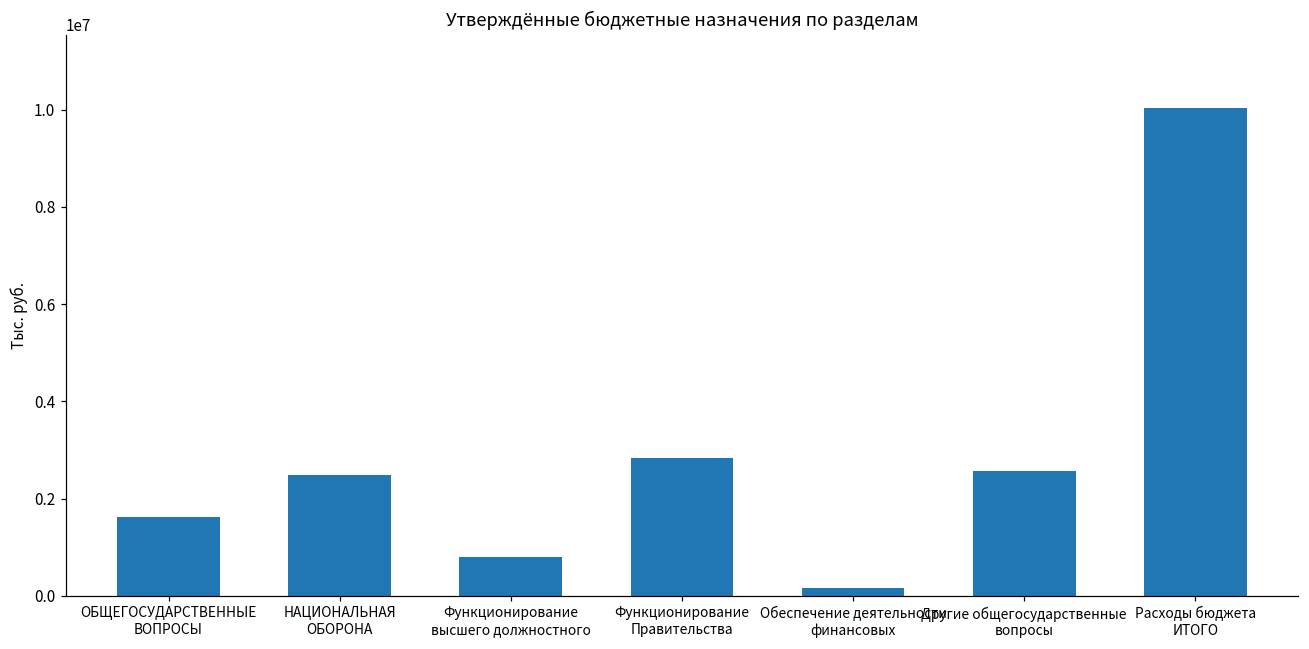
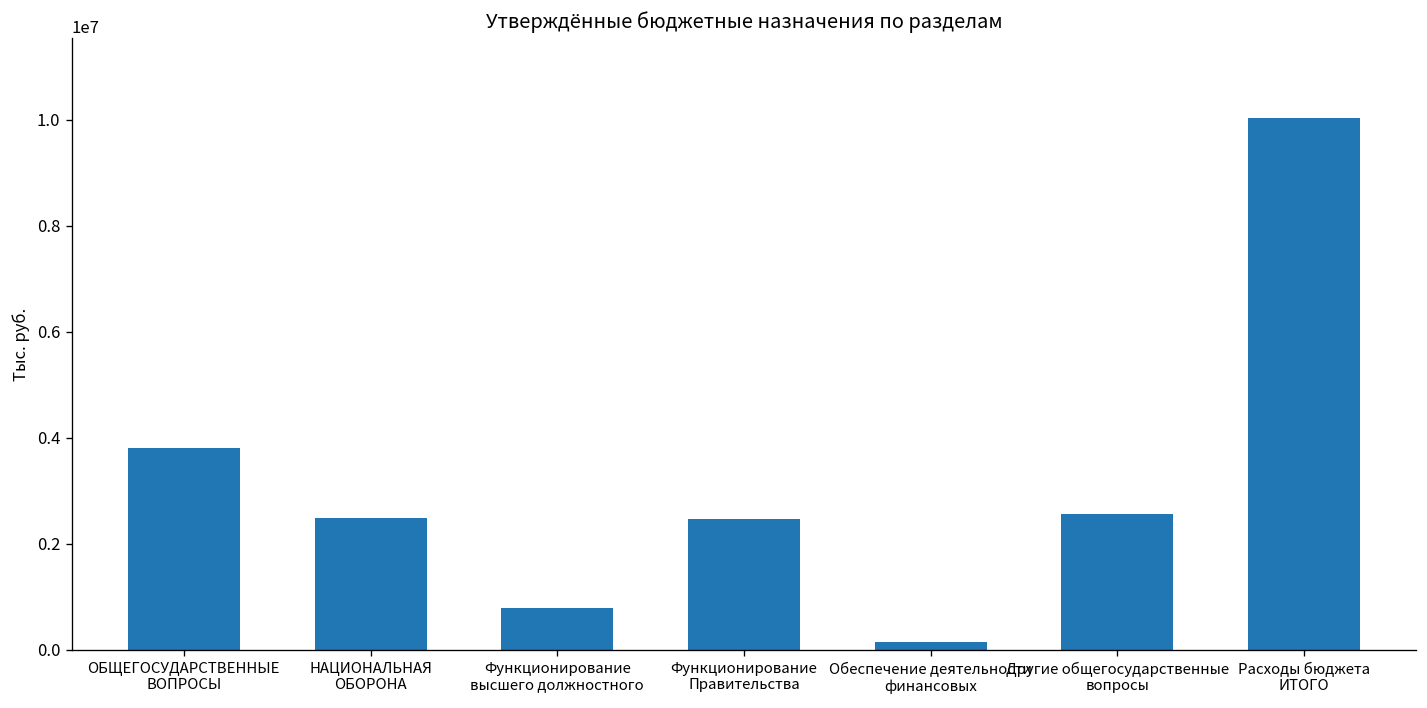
  {
-   "ОБЩЕГОСУДАРСТВЕННЫЕ ВОПРОСЫ": 1600000,
+   "ОБЩЕГОСУДАРСТВЕННЫЕ ВОПРОСЫ": 3800000,
    "НАЦИОНАЛЬНАЯ ОБОРОНА": 2500000,
    "Функционирование высшего должностного": 800000,
-   "Функционирование Правительства": 2800000,
+   "Функционирование Правительства": 2500000,
    "Обеспечение деятельности финансовых": 100000,
    "Другие общегосударственные вопросы": 2600000,
    "Расходы бюджета ИТОГО": 10000000
  }
